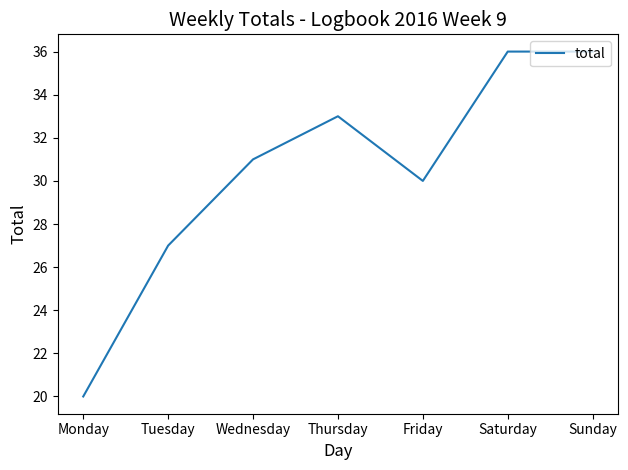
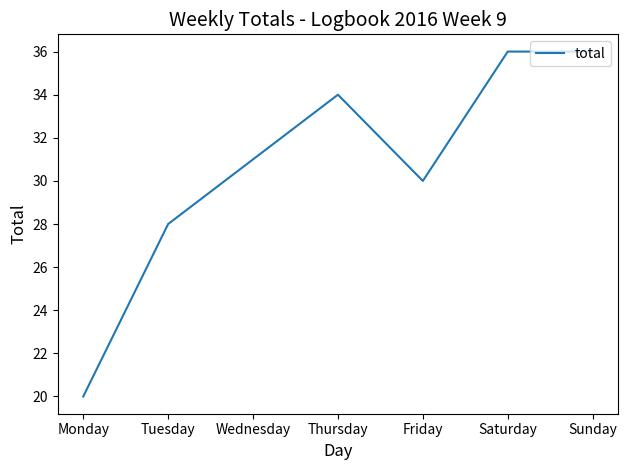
  {
    "Monday": 20,
-   "Tuesday": 27,
+   "Tuesday": 28,
    "Wednesday": 31,
-   "Thursday": 33,
+   "Thursday": 34,
    "Friday": 30,
    "Saturday": 36
  }
